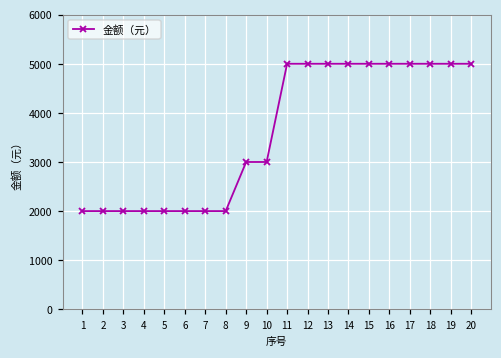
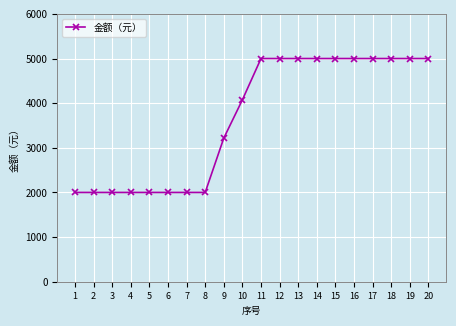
  {
    "1": 2000,
    "2": 2000,
    "3": 2000,
    "4": 2000,
    "5": 2000,
    "6": 2000,
    "7": 2000,
    "8": 2000,
-   "9": 3000,
-   "10": 3000,
+   "9": 3200,
+   "10": 4100,
    "11": 5000,
    "12": 5000,
    "13": 5000,
    "14": 5000,
    "15": 5000,
    "16": 5000,
    "17": 5000,
    "18": 5000,
    "19": 5000,
    "20": 5000
  }
